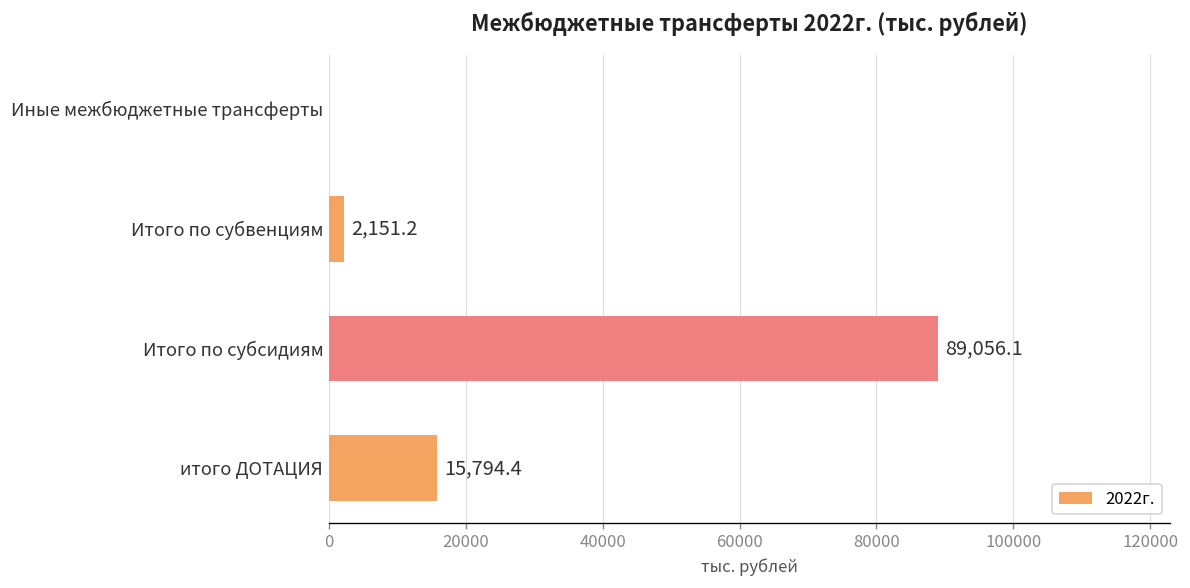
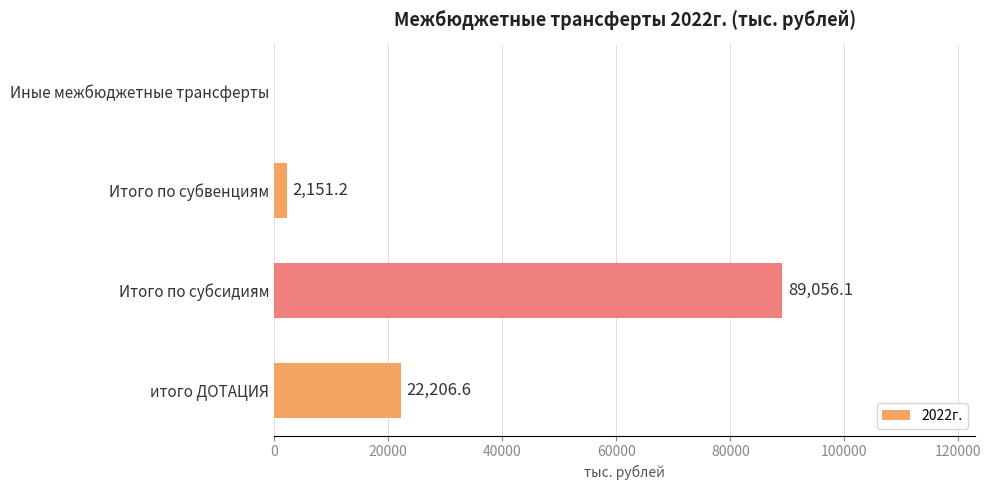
  {
    "Итого по субвенциям": "2,151.2",
    "Итого по субсидиям": "89,056.1",
-   "итого ДОТАЦИЯ": "15,794.4"
+   "итого ДОТАЦИЯ": "22,206.6"
  }
